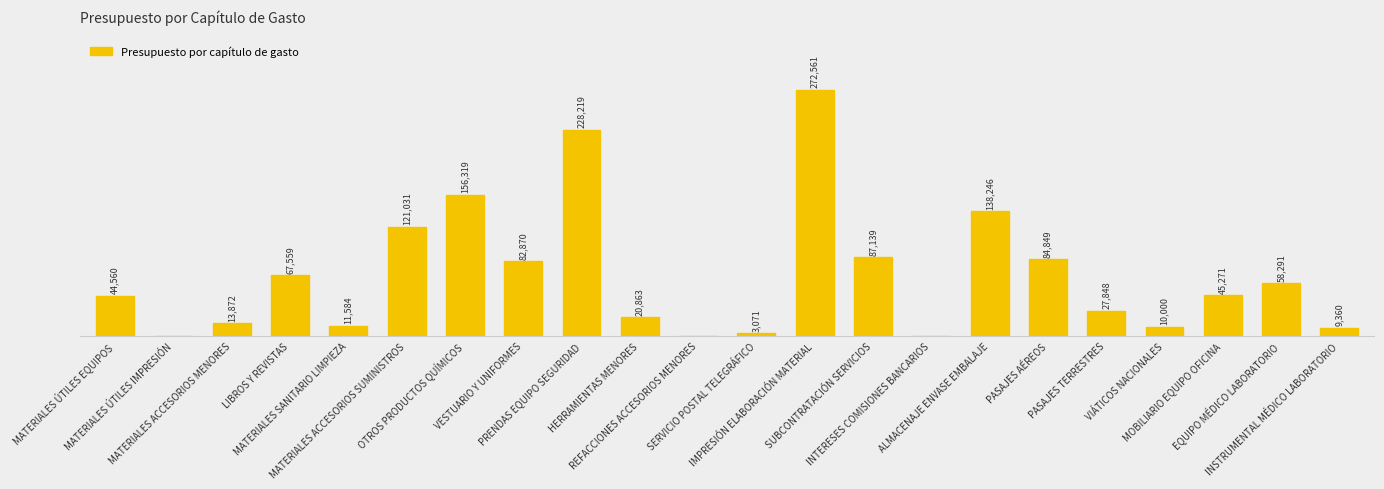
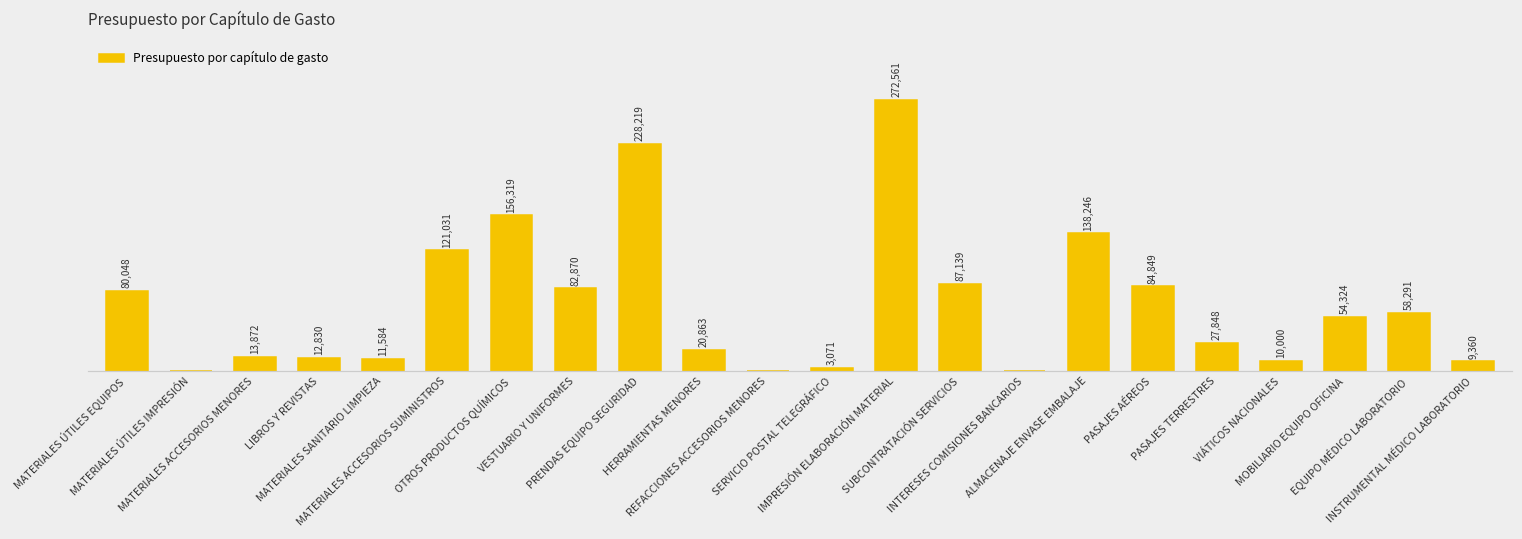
  {
-   "MATERIALES ÚTILES EQUIPOS": "44,560",
+   "MATERIALES ÚTILES EQUIPOS": "80,048",
    "MATERIALES ACCESORIOS MENORES": "13,872",
-   "LIBROS Y REVISTAS": "67,559",
+   "LIBROS Y REVISTAS": "12,830",
    "MATERIALES SANITARIO LIMPIEZA": "11,584",
    "MATERIALES ACCESORIOS SUMINISTROS": "121,031",
    "OTROS PRODUCTOS QUÍMICOS": "156,319",
    "VESTUARIO Y UNIFORMES": "82,870",
    "PRENDAS EQUIPO SEGURIDAD": "228,219",
    "HERRAMIENTAS MENORES": "20,863",
    "SERVICIO POSTAL TELEGRÁFICO": "3,071",
    "IMPRESIÓN ELABORACIÓN MATERIAL": "272,561",
    "SUBCONTRATACIÓN SERVICIOS": "87,139",
    "ALMACENAJE ENVASE EMBALAJE": "138,246",
    "PASAJES AÉREOS": "84,849",
    "PASAJES TERRESTRES": "27,848",
    "VIÁTICOS NACIONALES": "10,000",
-   "MOBILIARIO EQUIPO OFICINA": "45,271",
+   "MOBILIARIO EQUIPO OFICINA": "54,324",
    "EQUIPO MÉDICO LABORATORIO": "58,291",
    "INSTRUMENTAL MÉDICO LABORATORIO": "9,360"
  }
